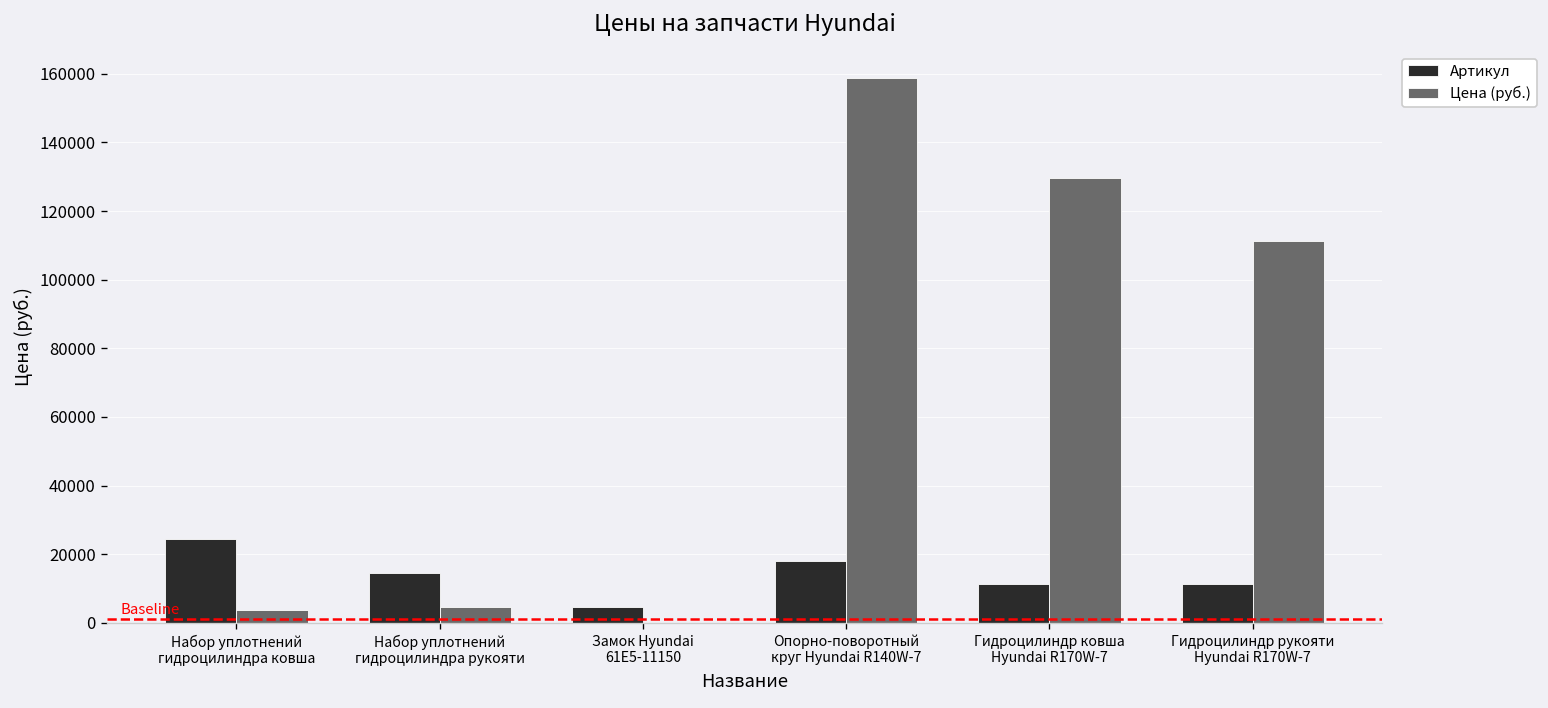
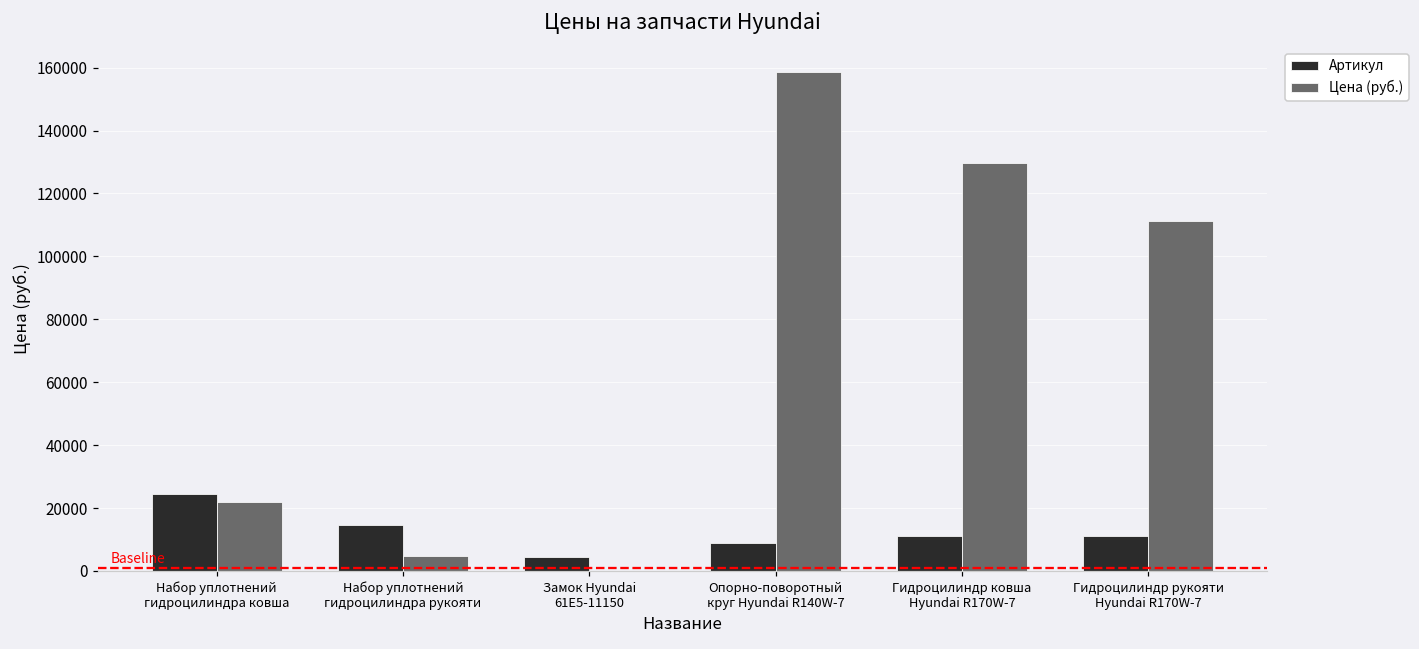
  {
    "Артикул": {
      "Набор уплотнений гидроцилиндра ковша": 24000,
      "Набор уплотнений гидроцилиндра рукояти": 15000,
      "Замок Hyundai 61E5-11150": 5000,
-     "Опорно-поворотный круг Hyundai R140W-7": 18000,
+     "Опорно-поворотный круг Hyundai R140W-7": 9000,
      "Гидроцилиндр ковша Hyundai R170W-7": 11000,
      "Гидроцилиндр рукояти Hyundai R170W-7": 11000
    },
    "Цена (руб.)": {
-     "Набор уплотнений гидроцилиндра ковша": 4000,
+     "Набор уплотнений гидроцилиндра ковша": 22000,
      "Набор уплотнений гидроцилиндра рукояти": 5000,
      "Опорно-поворотный круг Hyundai R140W-7": 159000,
      "Гидроцилиндр ковша Hyundai R170W-7": 130000,
      "Гидроцилиндр рукояти Hyundai R170W-7": 111000
    }
  }
